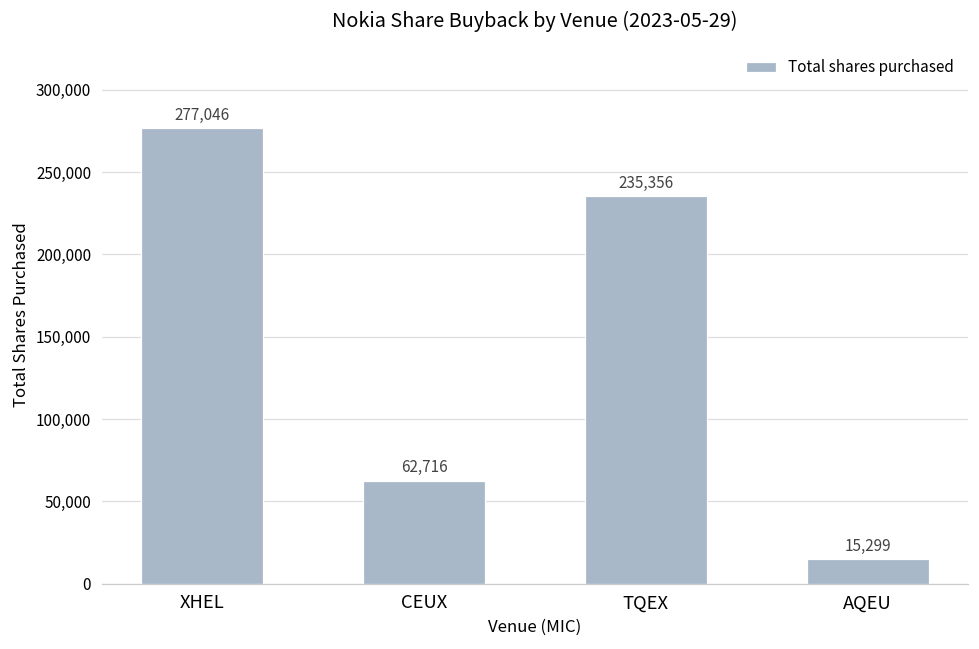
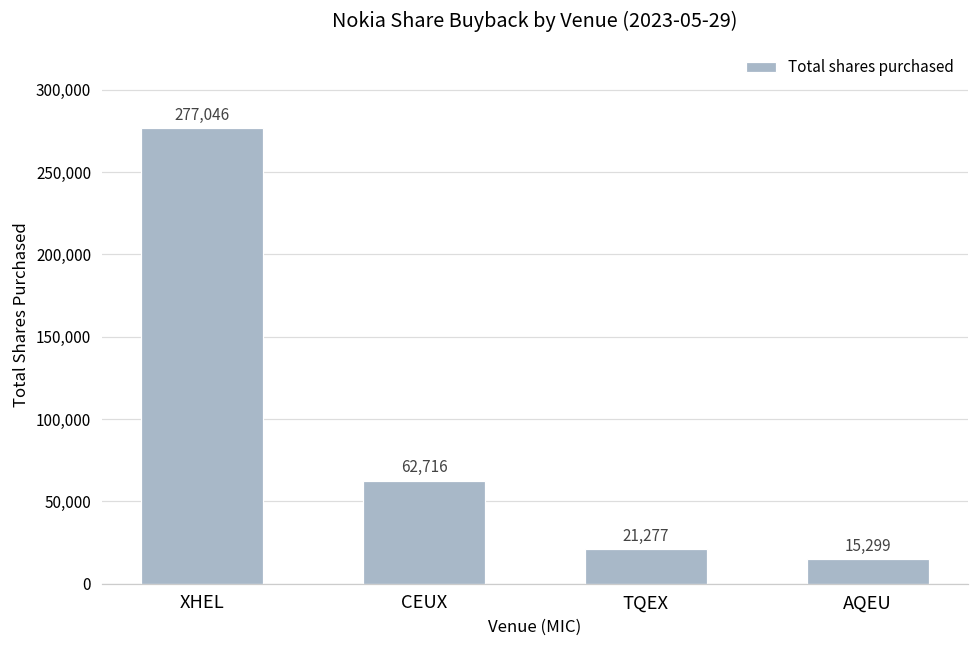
  {
    "XHEL": "277,046",
    "CEUX": "62,716",
-   "TQEX": "235,356",
+   "TQEX": "21,277",
    "AQEU": "15,299"
  }
